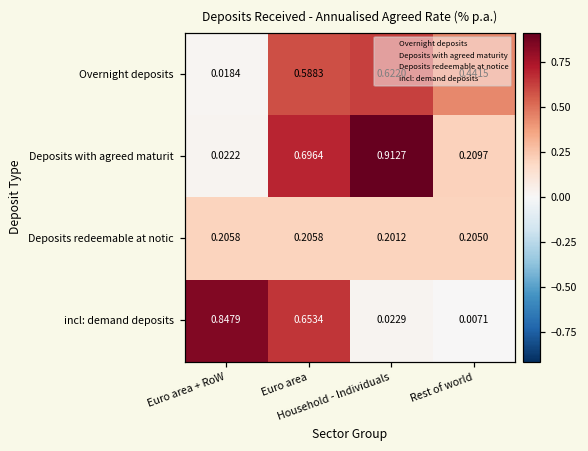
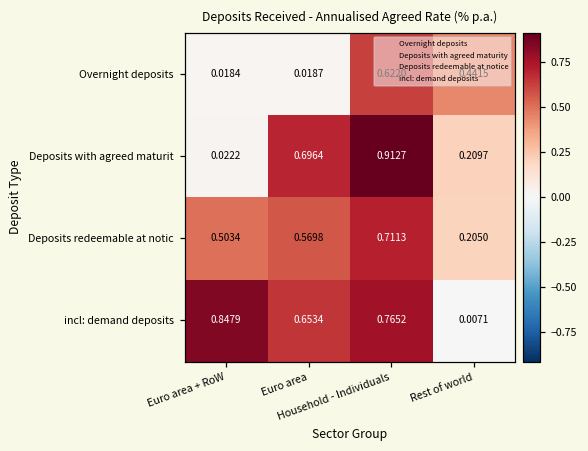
  {
    "Overnight deposits": {
-     "Euro area": 0.5883
+     "Euro area": 0.0187
    },
    "Deposits redeemable at notic": {
-     "Euro area + RoW": 0.2058,
-     "Euro area": 0.2058,
-     "Household - Individuals": 0.2012
+     "Euro area + RoW": 0.5034,
+     "Euro area": 0.5698,
+     "Household - Individuals": 0.7113
    },
    "incl: demand deposits": {
-     "Household - Individuals": 0.0229
+     "Household - Individuals": 0.7652
    }
  }
